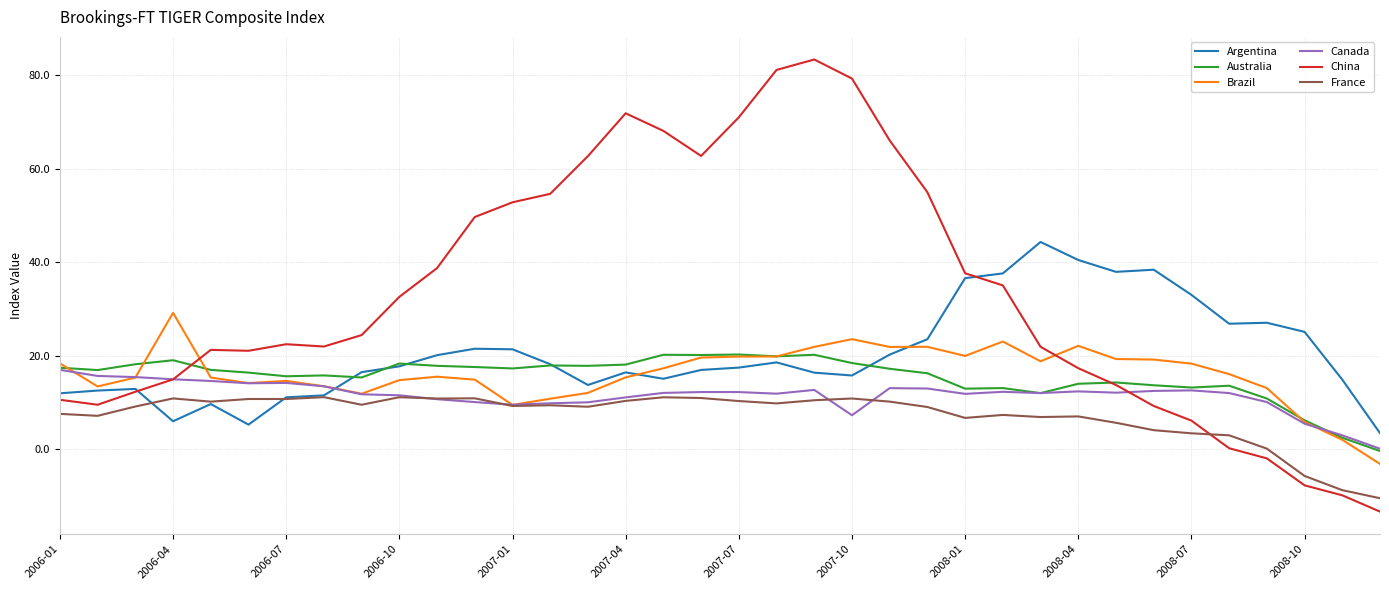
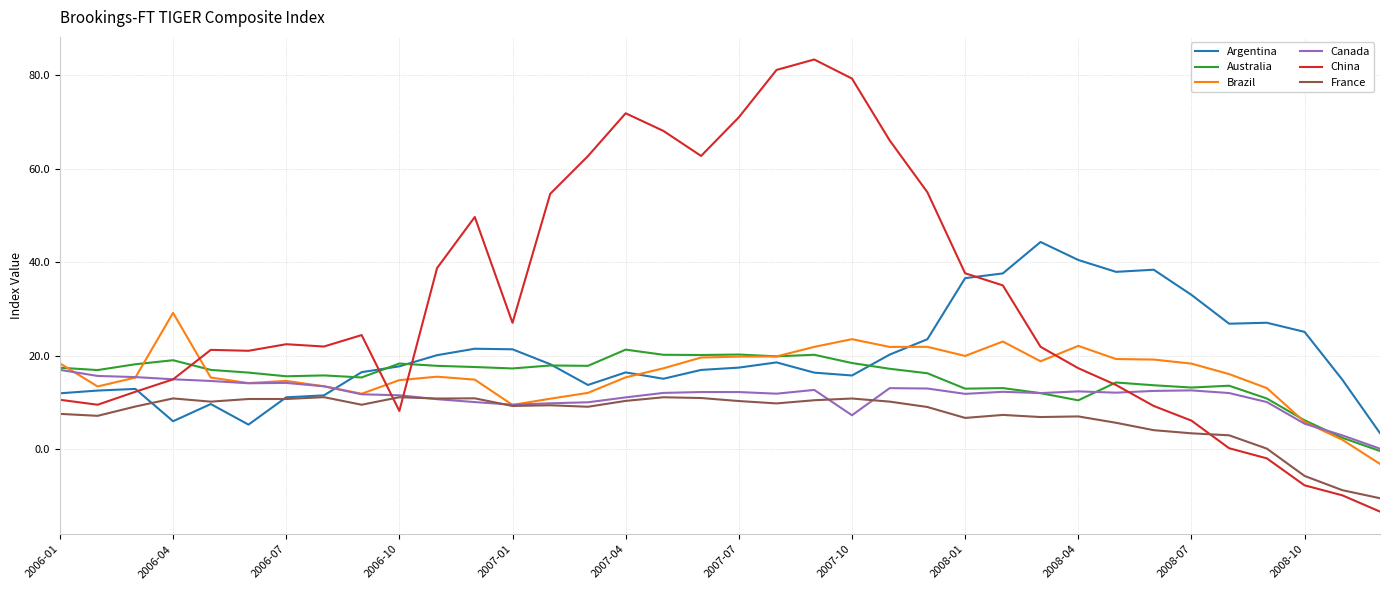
  {
    "Argentina": {
      "2006-01": 12,
      "2006-04": 6,
      "2006-10": 18,
      "2007-01": 21,
      "2007-04": 16,
      "2007-07": 17,
      "2007-10": 16,
      "2008-01": 37,
      "2008-04": 40,
      "2008-07": 33,
      "2008-10": 25
    },
    "Australia": {
      "2006-04": 19,
      "2006-07": 16,
      "2006-10": 18,
      "2007-01": 17,
-     "2007-04": 18,
+     "2007-04": 21,
      "2007-10": 18,
      "2008-01": 13,
-     "2008-04": 14,
+     "2008-04": 10,
      "2008-07": 13
    },
    "Brazil": {
      "2006-01": 18,
      "2006-04": 29,
      "2006-10": 15,
      "2007-04": 15,
      "2007-10": 24,
      "2008-01": 20,
      "2008-04": 22,
      "2008-07": 18
    },
    "Canada": {
      "2007-04": 11,
      "2007-07": 12,
      "2007-10": 7,
      "2008-01": 12,
      "2008-04": 12,
      "2008-07": 13
    },
    "China": {
      "2006-01": 11,
      "2006-07": 22,
-     "2006-10": 33,
-     "2007-01": 53,
+     "2006-10": 8,
+     "2007-01": 27,
      "2007-04": 72,
      "2007-07": 71,
      "2007-10": 79,
      "2008-01": 38,
      "2008-04": 17,
      "2008-07": 6,
      "2008-10": -8
    },
    "France": {
      "2006-01": 8,
      "2006-04": 11,
      "2007-04": 10,
      "2007-07": 10,
      "2007-10": 11,
      "2008-01": 7,
      "2008-04": 7,
      "2008-07": 3,
      "2008-10": -6
    }
  }
